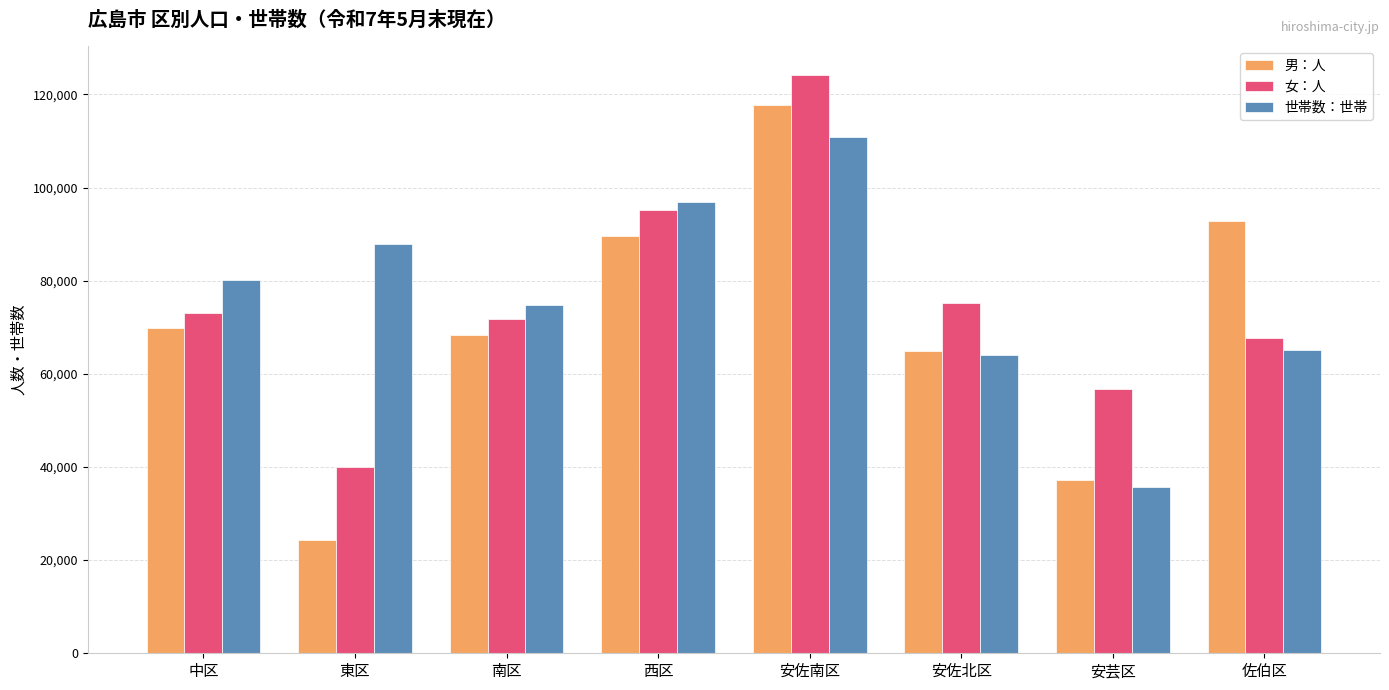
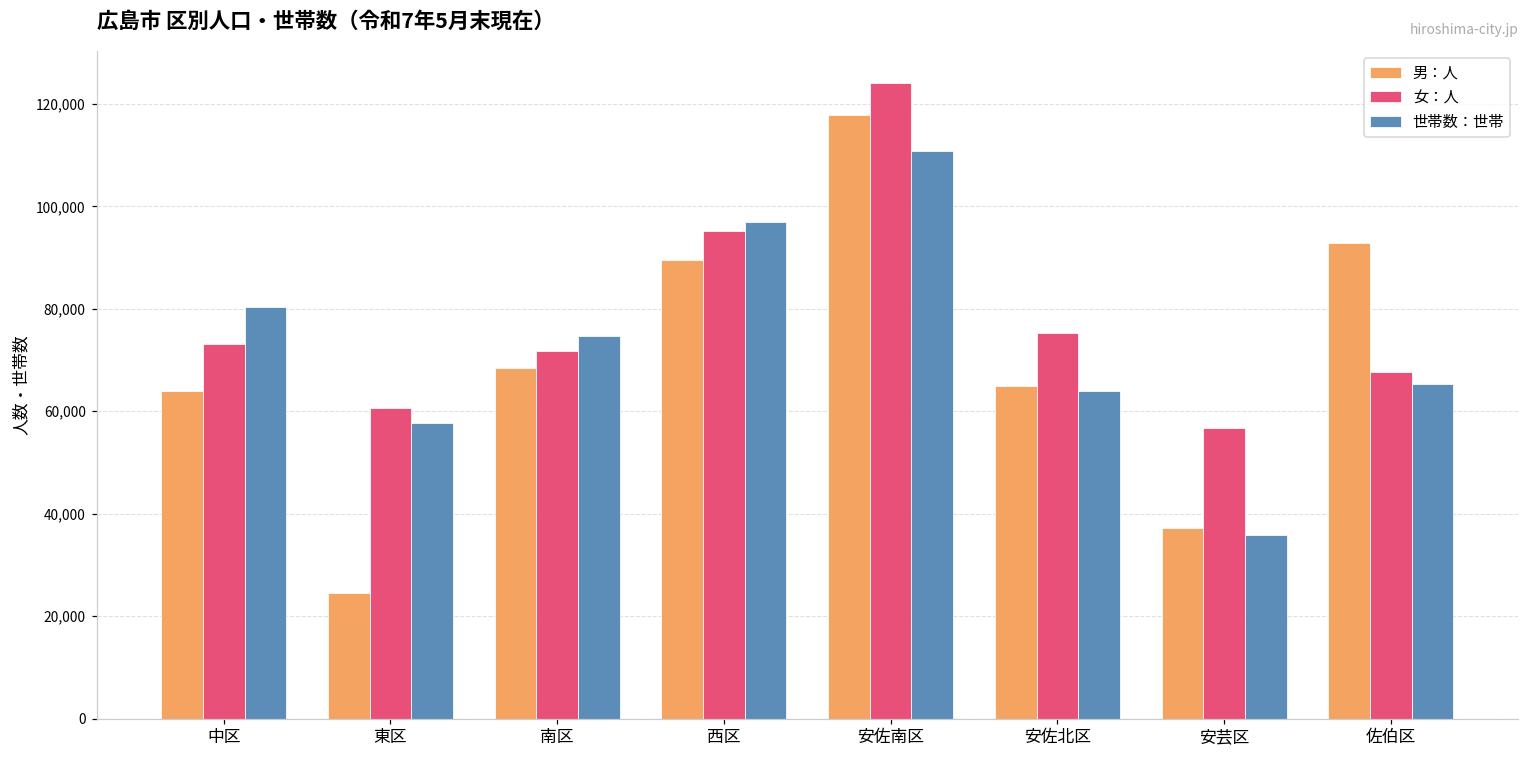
  {
    "男：人": {
-     "中区": "70,000",
+     "中区": "64,000",
      "東区": "24,000",
      "南区": "68,000",
      "西区": "89,000",
      "安佐南区": "118,000",
      "安佐北区": "65,000",
      "安芸区": "37,000",
      "佐伯区": "93,000"
    },
    "女：人": {
      "中区": "73,000",
-     "東区": "40,000",
+     "東区": "61,000",
      "南区": "72,000",
      "西区": "95,000",
      "安佐南区": "124,000",
      "安佐北区": "75,000",
      "安芸区": "57,000",
      "佐伯区": "68,000"
    },
    "世帯数：世帯": {
      "中区": "80,000",
-     "東区": "88,000",
+     "東区": "58,000",
      "南区": "75,000",
      "西区": "97,000",
      "安佐南区": "111,000",
      "安佐北区": "64,000",
      "安芸区": "36,000",
      "佐伯区": "65,000"
    }
  }
